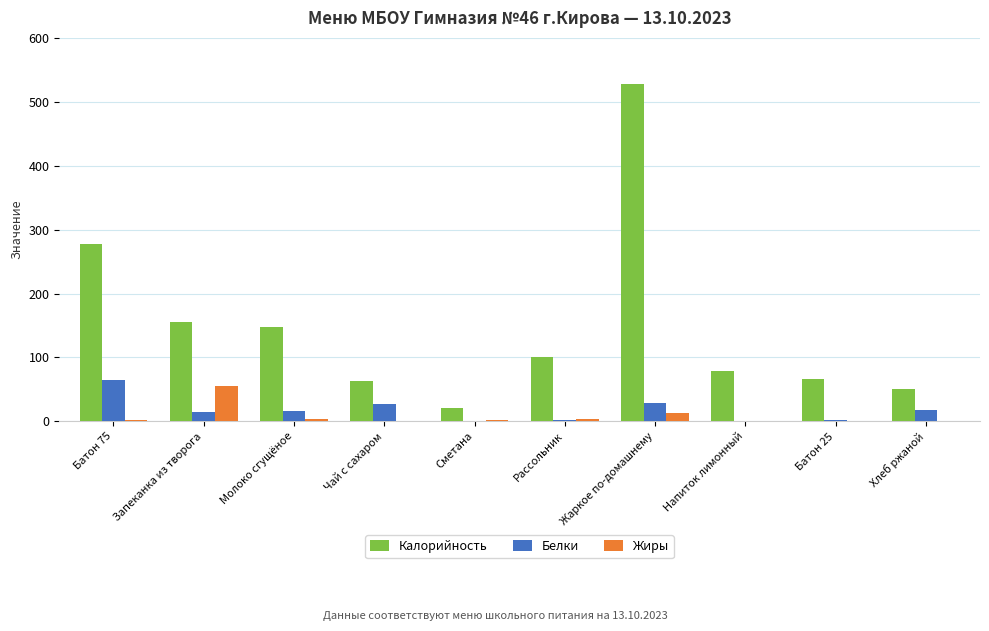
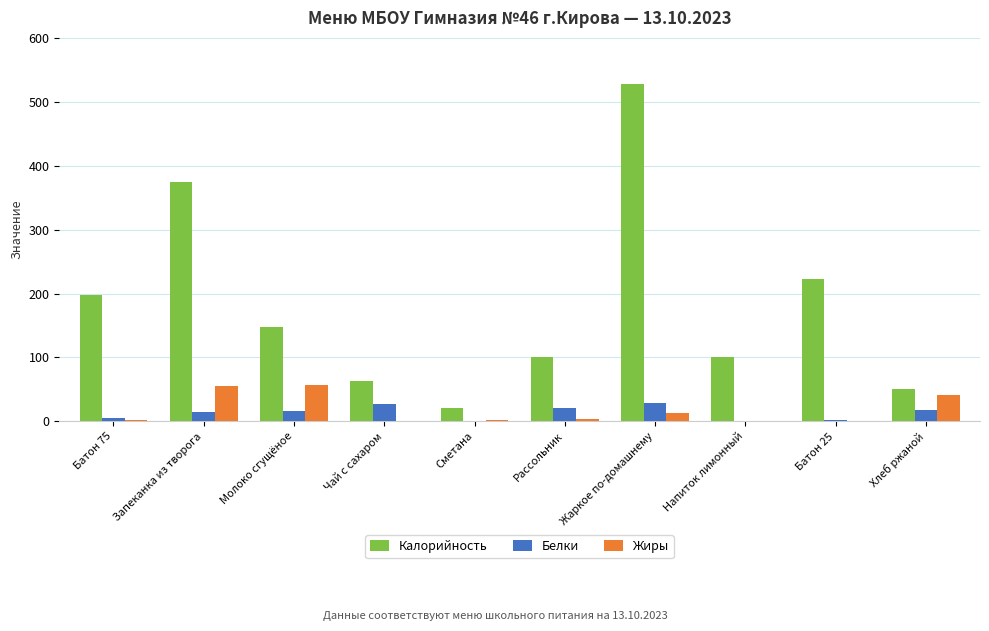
  {
    "Калорийность": {
-     "Батон 75": 280,
-     "Запеканка из творога": 150,
+     "Батон 75": 200,
+     "Запеканка из творога": 370,
      "Молоко сгущёное": 150,
      "Чай с сахаром": 60,
      "Сметана": 20,
      "Рассольник": 100,
      "Жаркое по-домашнему": 530,
-     "Напиток лимонный": 80,
-     "Батон 25": 70,
+     "Напиток лимонный": 100,
+     "Батон 25": 220,
      "Хлеб ржаной": 50
    },
    "Белки": {
-     "Батон 75": 70,
+     "Батон 75": 10,
      "Запеканка из творога": 20,
      "Молоко сгущёное": 20,
      "Чай с сахаром": 30,
-     "Рассольник": 0,
+     "Рассольник": 20,
      "Жаркое по-домашнему": 30,
      "Хлеб ржаной": 20
    },
    "Жиры": {
      "Запеканка из творога": 50,
-     "Молоко сгущёное": 0,
+     "Молоко сгущёное": 60,
      "Рассольник": 0,
      "Жаркое по-домашнему": 10,
-     "Хлеб ржаной": 0
+     "Хлеб ржаной": 40
    }
  }
